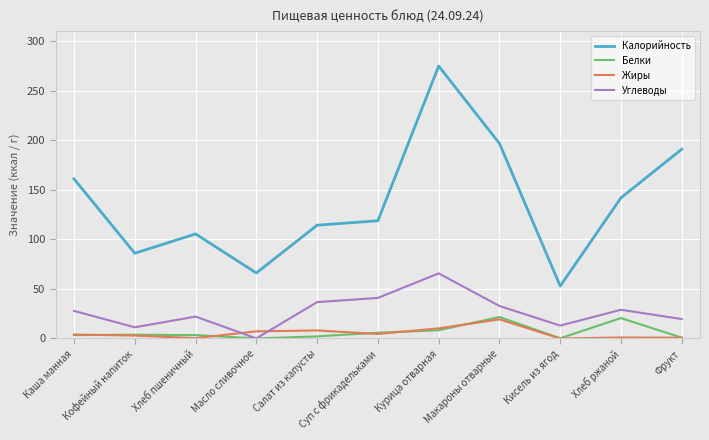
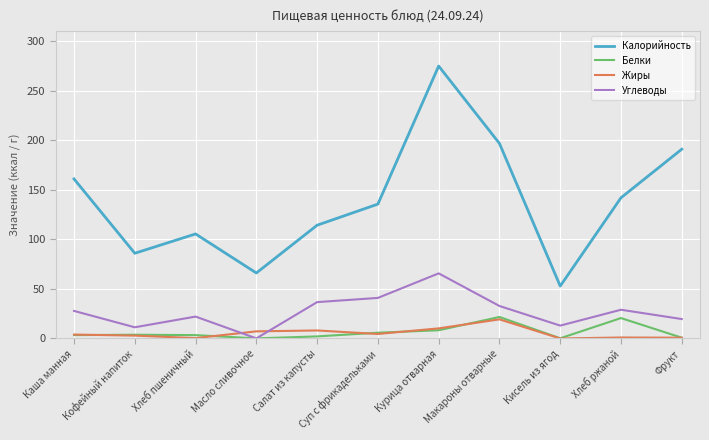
  {
    "Калорийность": {
      "Каша манная": 160,
      "Кофейный напиток": 90,
      "Хлеб пшеничный": 110,
      "Масло сливочное": 70,
      "Салат из капусты": 110,
-     "Суп с фрикадельками": 120,
+     "Суп с фрикадельками": 140,
      "Курица отварная": 270,
      "Макароны отварные": 200,
      "Кисель из ягод": 50,
      "Хлеб ржаной": 140,
      "Фрукт": 190
    },
    "Белки": {
      "Хлеб пшеничный": 0,
      "Салат из капусты": 0,
      "Хлеб ржаной": 20
    },
    "Жиры": {
      "Хлеб пшеничный": 0,
      "Масло сливочное": 10,
      "Салат из капусты": 10,
      "Хлеб ржаной": 0
    },
    "Углеводы": {
      "Каша манная": 30,
      "Кофейный напиток": 10,
      "Хлеб пшеничный": 20,
      "Салат из капусты": 40,
      "Суп с фрикадельками": 40,
      "Курица отварная": 70,
      "Макароны отварные": 30,
      "Кисель из ягод": 10,
      "Хлеб ржаной": 30,
      "Фрукт": 20
    }
  }
